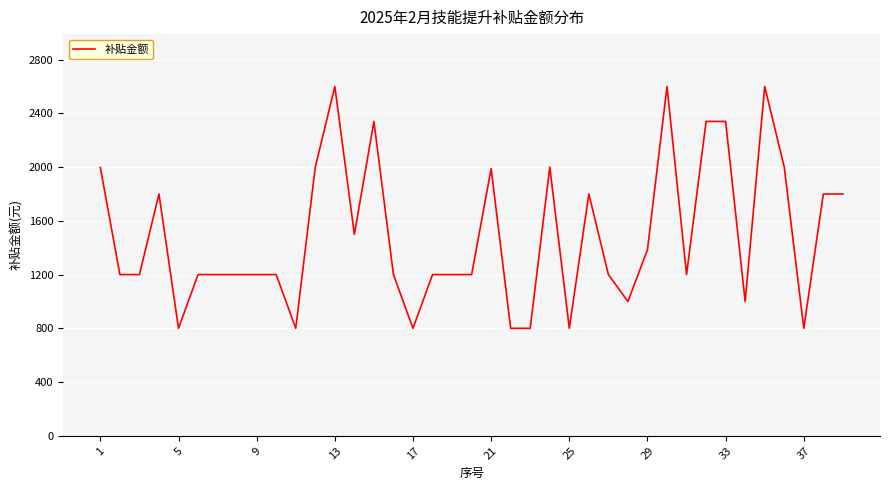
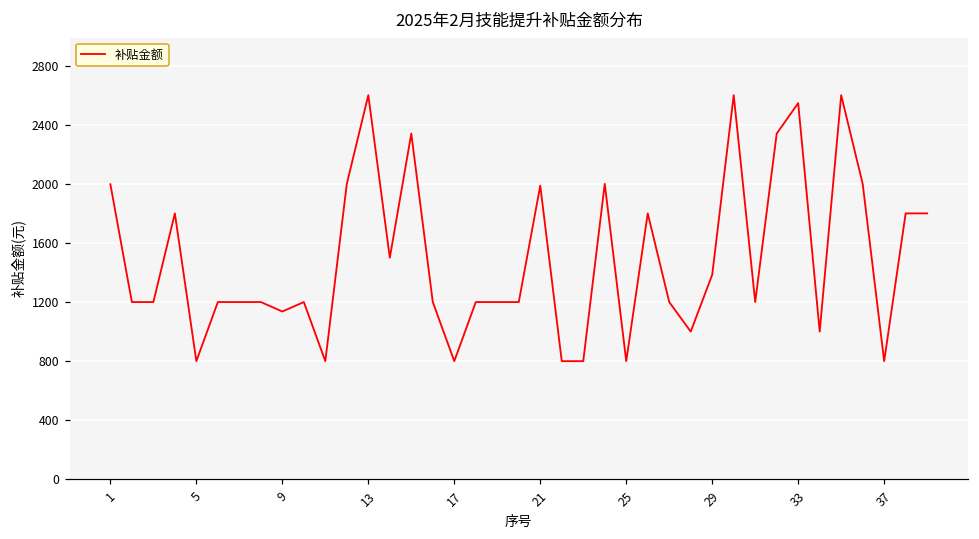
  {
    "1": 2000,
    "5": 800,
-   "9": 1200,
+   "9": 1140,
    "13": 2600,
    "17": 800,
    "21": 1990,
    "25": 800,
    "29": 1390,
-   "33": 2340,
+   "33": 2550,
    "37": 800
  }
